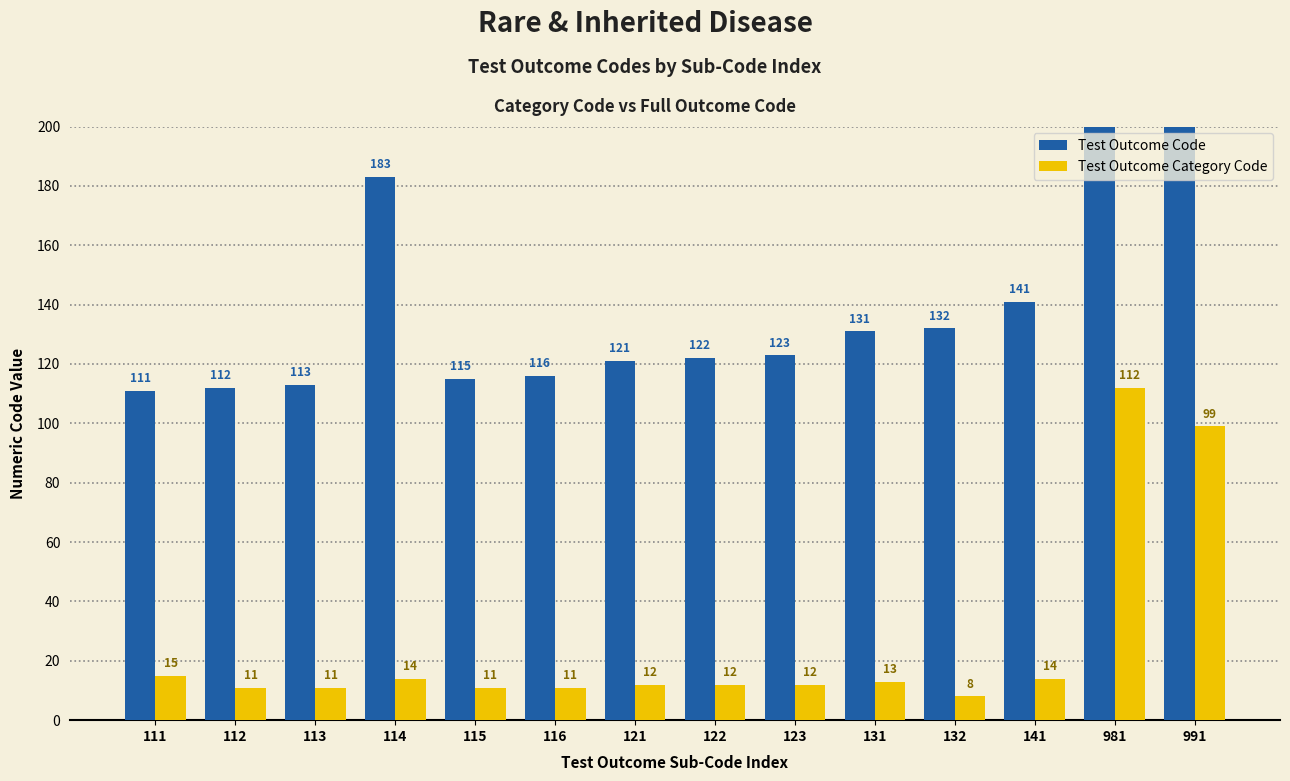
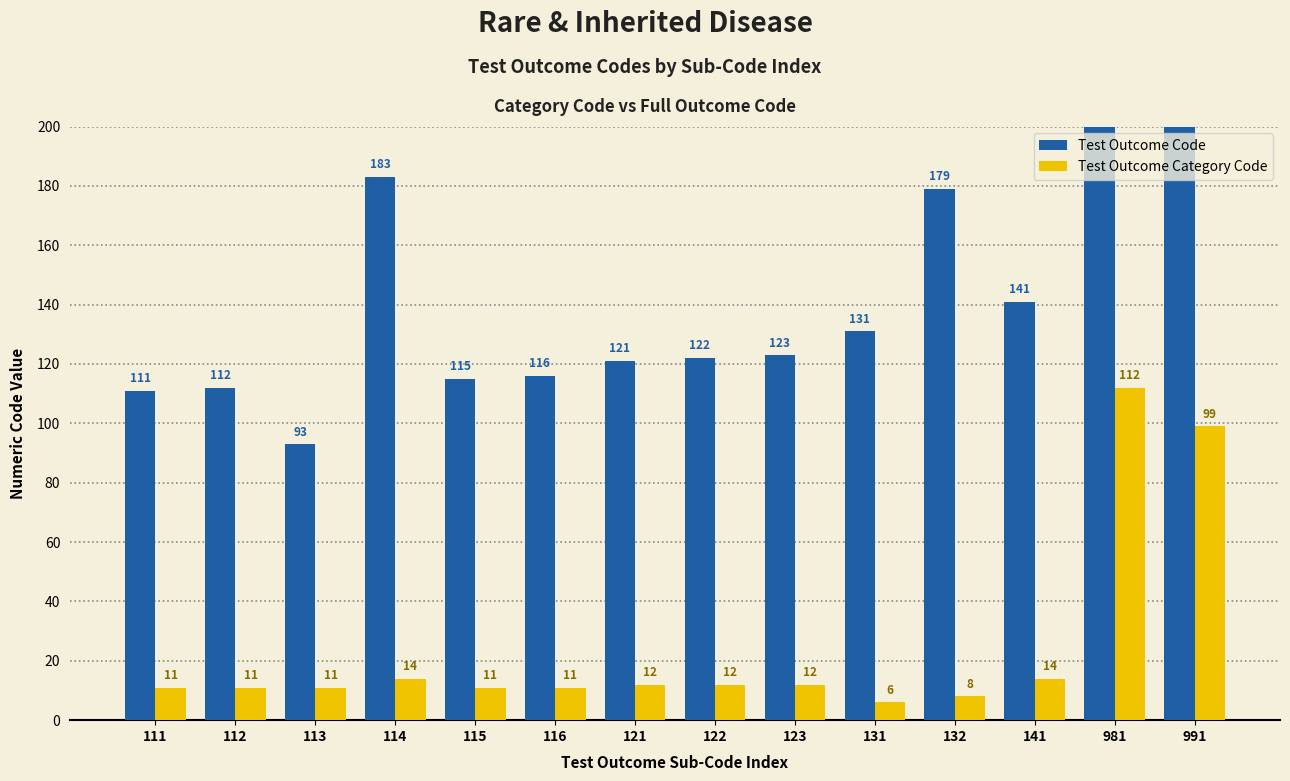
  {
    "Test Outcome Code": {
      "111": 111,
      "112": 112,
-     "113": 113,
+     "113": 93,
      "114": 183,
      "115": 115,
      "116": 116,
      "121": 121,
      "122": 122,
      "123": 123,
      "131": 131,
-     "132": 132,
+     "132": 179,
      "141": 141
    },
    "Test Outcome Category Code": {
-     "111": 15,
+     "111": 11,
      "112": 11,
      "113": 11,
      "114": 14,
      "115": 11,
      "116": 11,
      "121": 12,
      "122": 12,
      "123": 12,
-     "131": 13,
+     "131": 6,
      "132": 8,
      "141": 14,
      "981": 112,
      "991": 99
    }
  }
